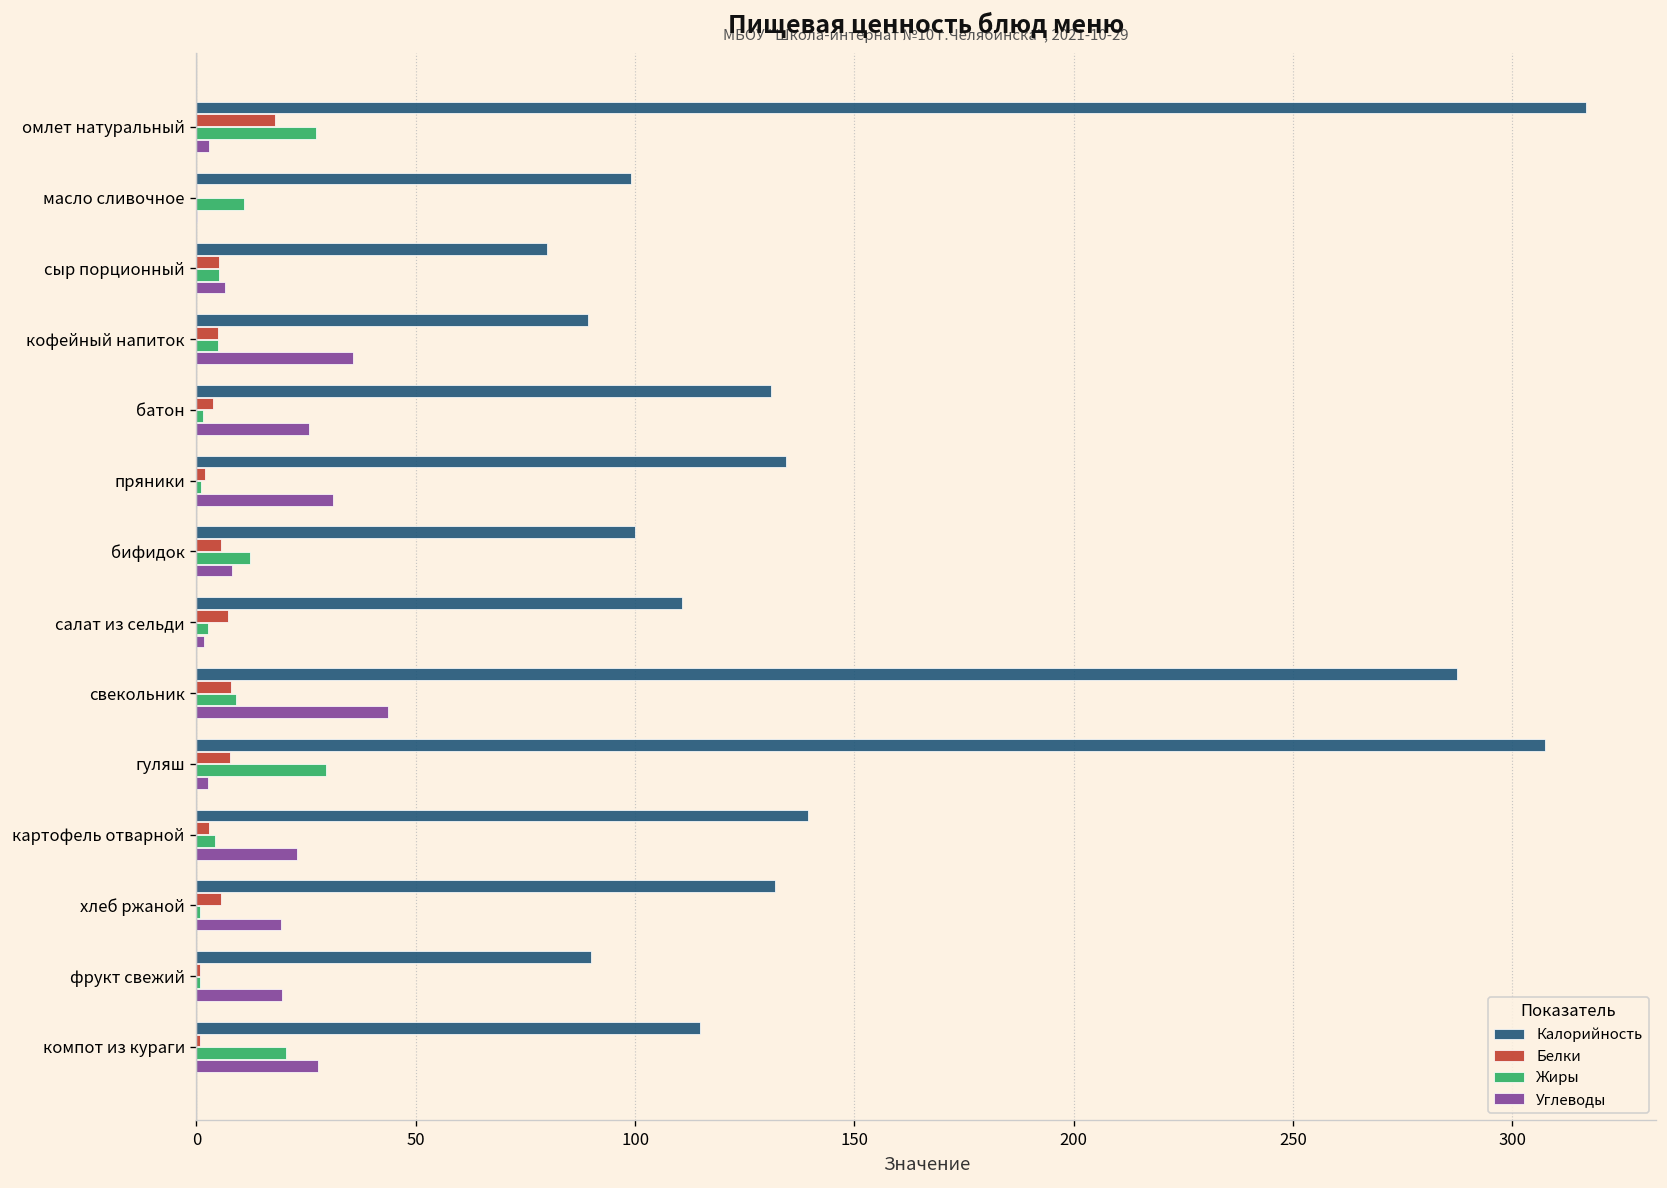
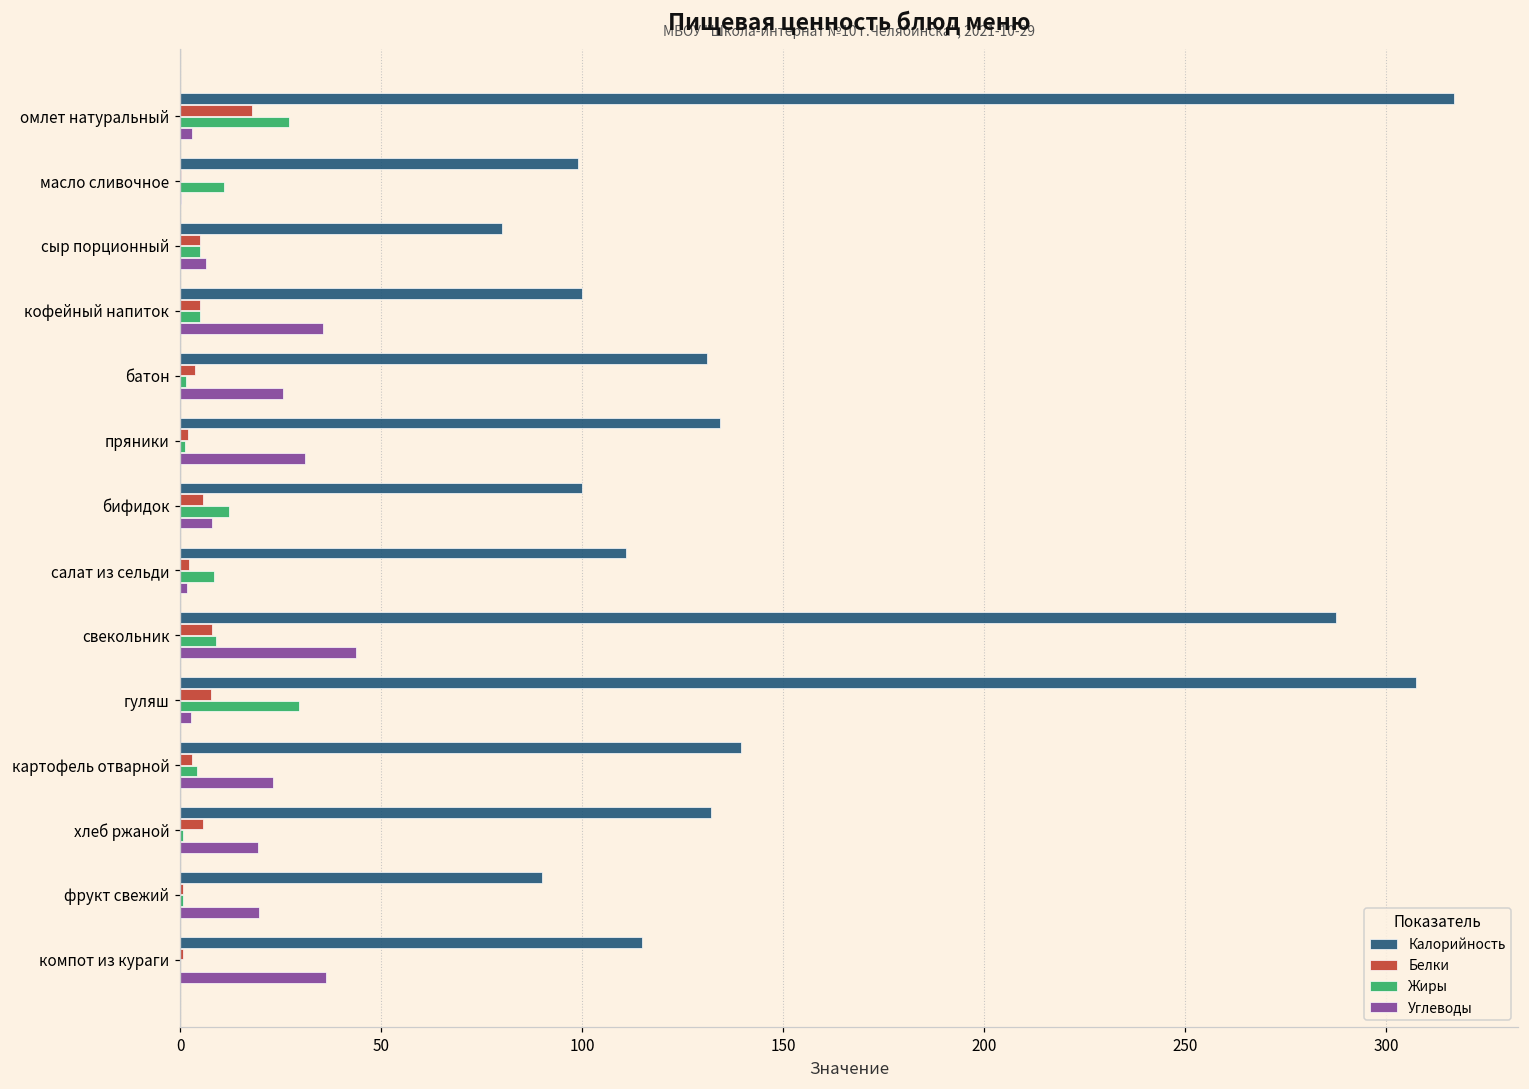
  {
    "Калорийность": {
      "омлет натуральный": 317,
      "масло сливочное": 99,
      "сыр порционный": 80,
-     "кофейный напиток": 89,
+     "кофейный напиток": 100,
      "батон": 131,
      "пряники": 134,
      "бифидок": 100,
      "салат из сельди": 111,
      "свекольник": 287,
      "гуляш": 307,
      "картофель отварной": 139,
      "хлеб ржаной": 132,
      "фрукт свежий": 90,
      "компот из кураги": 115
    },
    "Белки": {
      "омлет натуральный": 18,
      "сыр порционный": 5,
      "кофейный напиток": 5,
      "батон": 4,
      "пряники": 2,
      "бифидок": 6,
-     "салат из сельди": 7,
+     "салат из сельди": 2,
      "свекольник": 8,
      "гуляш": 8,
      "картофель отварной": 3,
      "хлеб ржаной": 6,
      "фрукт свежий": 1,
      "компот из кураги": 1
    },
    "Жиры": {
      "омлет натуральный": 27,
      "масло сливочное": 11,
      "сыр порционный": 5,
      "кофейный напиток": 5,
      "батон": 1,
      "пряники": 1,
      "бифидок": 12,
-     "салат из сельди": 3,
+     "салат из сельди": 8,
      "свекольник": 9,
      "гуляш": 30,
      "картофель отварной": 4,
      "хлеб ржаной": 1,
      "фрукт свежий": 1,
-     "компот из кураги": 21
+     "компот из кураги": 0
    },
    "Углеводы": {
      "омлет натуральный": 3,
      "сыр порционный": 6,
      "кофейный напиток": 36,
      "батон": 26,
      "пряники": 31,
      "бифидок": 8,
      "салат из сельди": 2,
      "свекольник": 44,
      "гуляш": 3,
      "картофель отварной": 23,
      "хлеб ржаной": 19,
      "фрукт свежий": 20,
-     "компот из кураги": 28
+     "компот из кураги": 36
    }
  }
